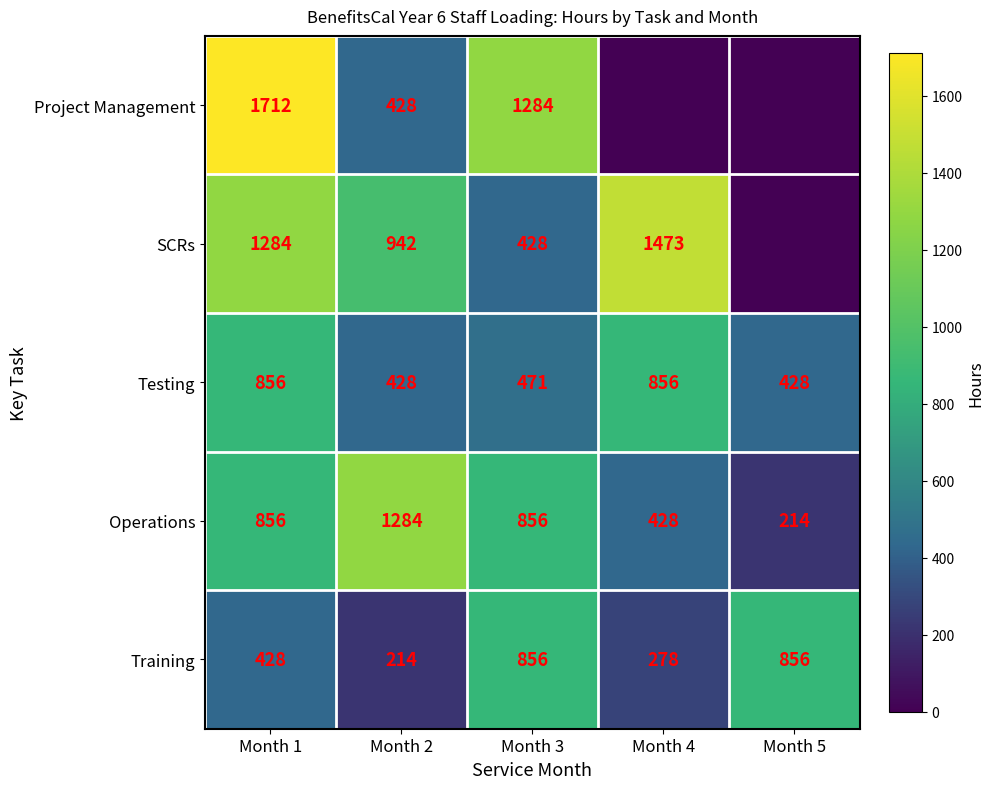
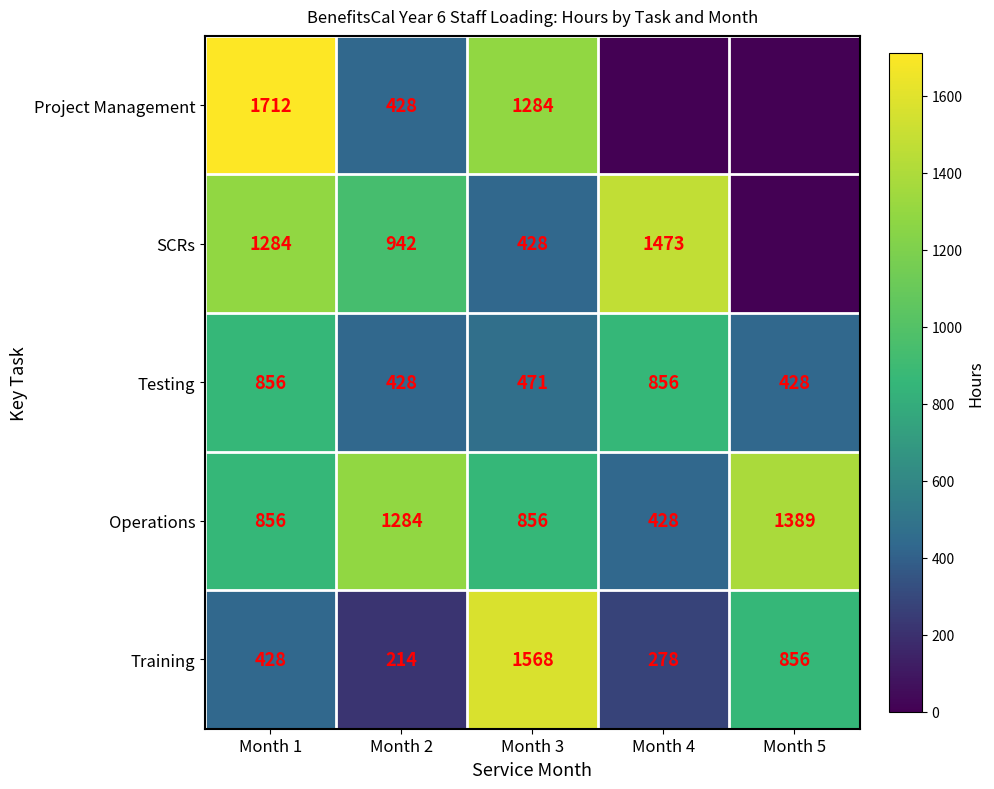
  {
    "Project Management": {
      "Month 1": 1712,
      "Month 2": 428,
      "Month 3": 1284
    },
    "SCRs": {
      "Month 1": 1284,
      "Month 2": 942,
      "Month 3": 428,
      "Month 4": 1473
    },
    "Testing": {
      "Month 1": 856,
      "Month 2": 428,
      "Month 3": 471,
      "Month 4": 856,
      "Month 5": 428
    },
    "Operations": {
      "Month 1": 856,
      "Month 2": 1284,
      "Month 3": 856,
      "Month 4": 428,
-     "Month 5": 214
+     "Month 5": 1389
    },
    "Training": {
      "Month 1": 428,
      "Month 2": 214,
-     "Month 3": 856,
+     "Month 3": 1568,
      "Month 4": 278,
      "Month 5": 856
    }
  }
